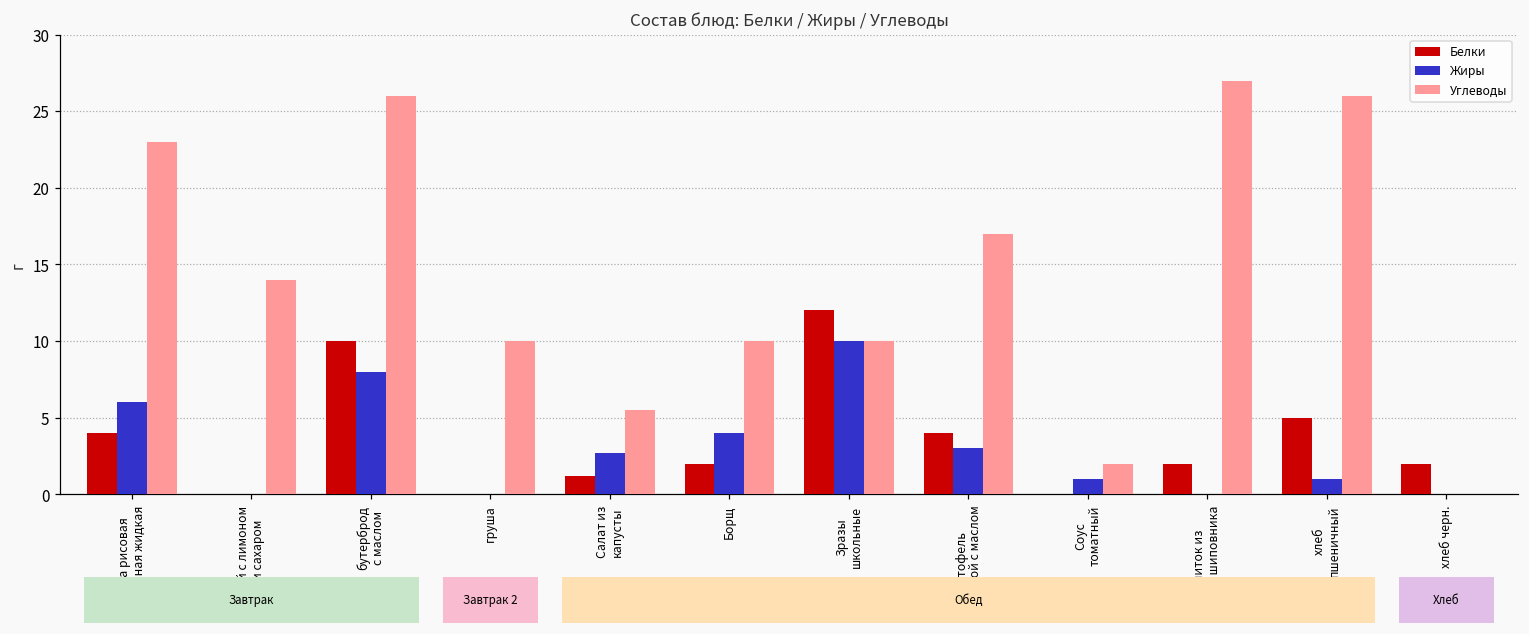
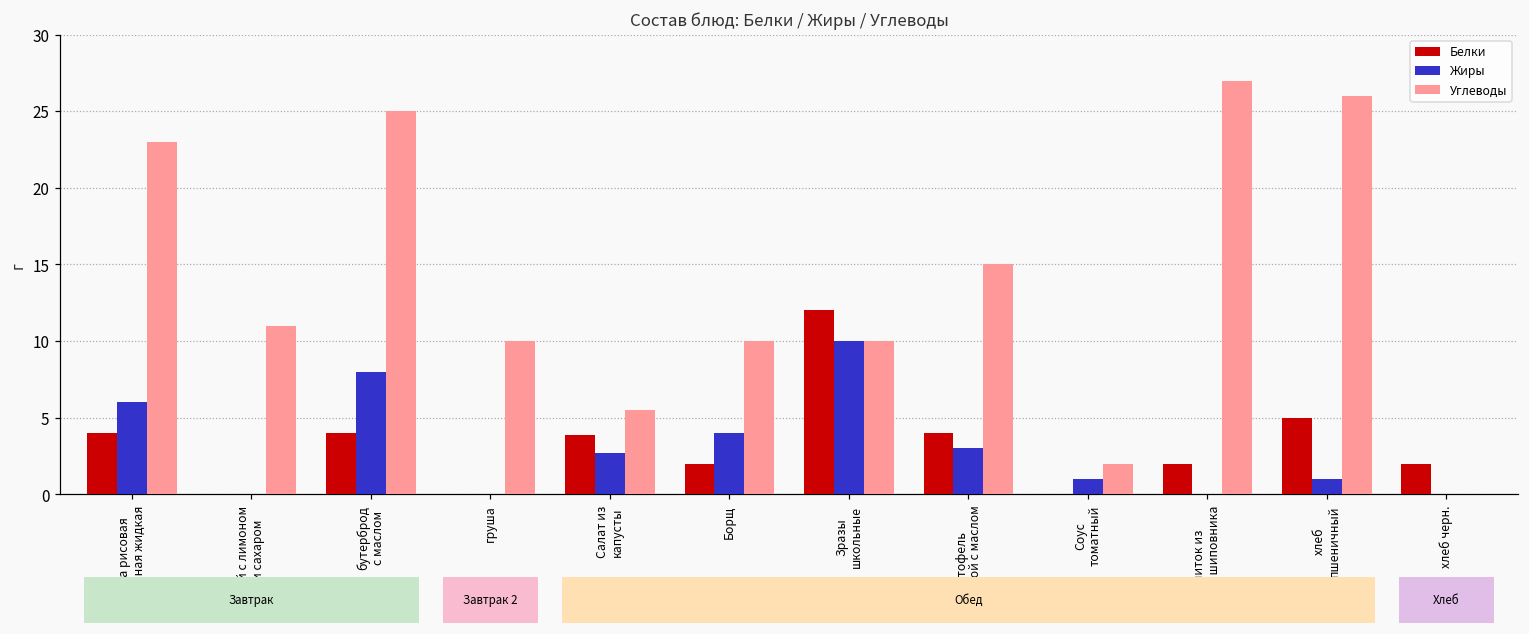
  {
    "Белки": {
      "Каша рисовая молочная жидкая": 4.0,
      "чай с лимоном и сахаром": 0.0,
-     "бутерброд с маслом": 10,
+     "бутерброд с маслом": 4,
      "груша": 0.0,
-     "Салат из капусты": 1.2,
+     "Салат из капусты": 3.9,
      "Борщ": 2.0,
      "Зразы школьные": 12.0,
      "Картофель отварной с маслом": 4.0,
      "Соус томатный": 0.0,
      "Напиток из плодов шиповника": 2.0,
      "хлеб пшеничный": 5.0,
      "хлеб черн.": 2.0
    },
    "Жиры": {
      "Каша рисовая молочная жидкая": 6.0,
      "чай с лимоном и сахаром": 0.0,
      "бутерброд с маслом": 8.0,
      "груша": 0.0,
      "Салат из капусты": 2.7,
      "Борщ": 4.0,
      "Зразы школьные": 10.0,
      "Картофель отварной с маслом": 3.0,
      "Соус томатный": 1.0,
      "Напиток из плодов шиповника": 0.0,
      "хлеб пшеничный": 1.0,
      "хлеб черн.": 0.0
    },
    "Углеводы": {
      "Каша рисовая молочная жидкая": 23,
-     "чай с лимоном и сахаром": 14,
-     "бутерброд с маслом": 26,
+     "чай с лимоном и сахаром": 11,
+     "бутерброд с маслом": 25,
      "груша": 10,
      "Салат из капусты": 5.5,
      "Борщ": 10,
      "Зразы школьные": 10,
-     "Картофель отварной с маслом": 17,
+     "Картофель отварной с маслом": 15,
      "Соус томатный": 2,
      "Напиток из плодов шиповника": 27,
      "хлеб пшеничный": 26,
      "хлеб черн.": 0
    }
  }
